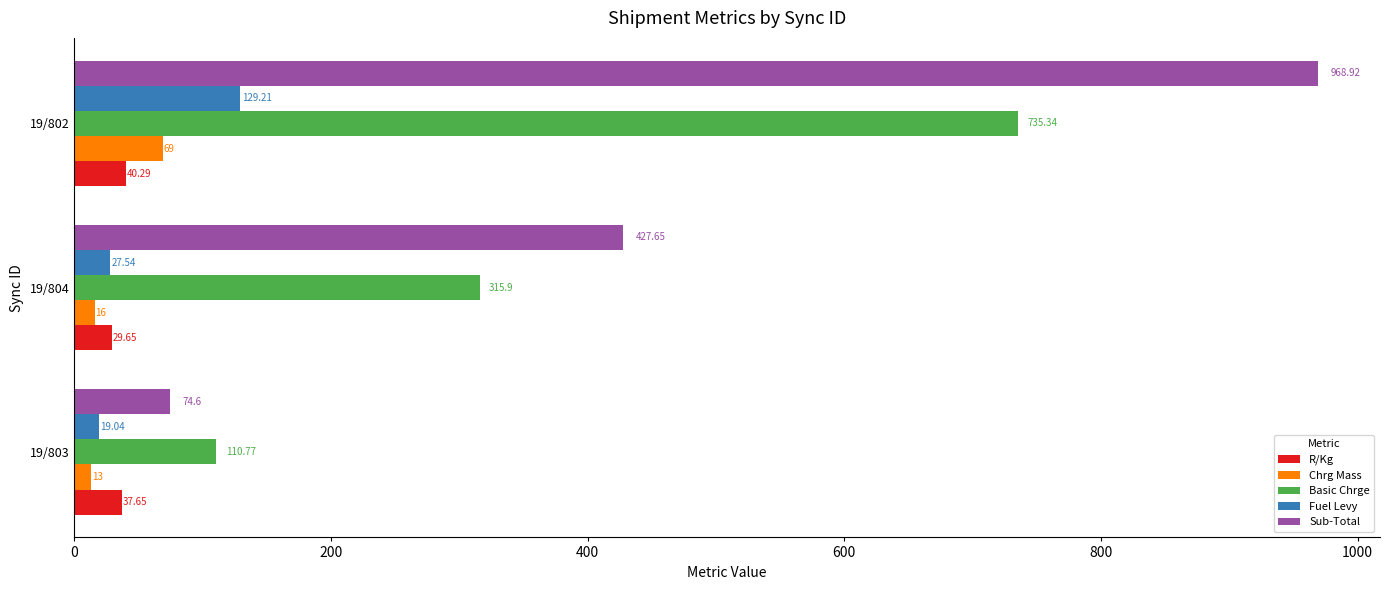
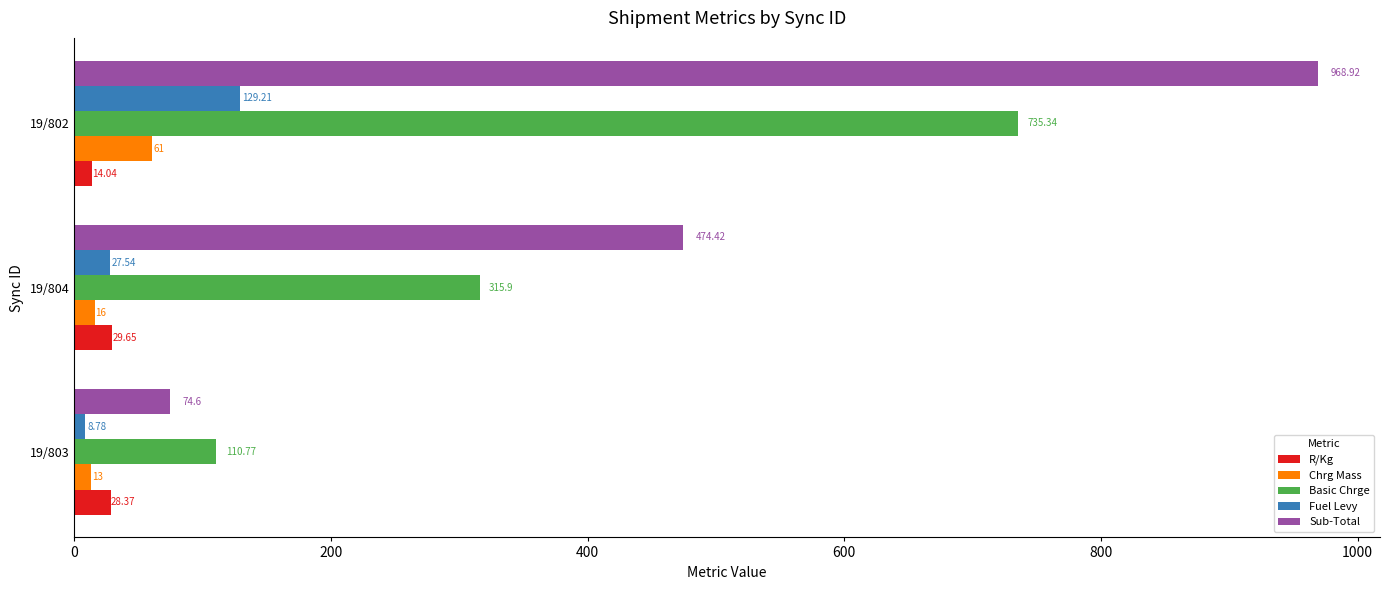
  {
    "R/Kg": {
-     "19/802": 40.29,
+     "19/802": 14.04,
      "19/804": 29.65,
-     "19/803": 37.65
+     "19/803": 28.37
    },
    "Chrg Mass": {
-     "19/802": 69,
+     "19/802": 61,
      "19/804": 16,
      "19/803": 13
    },
    "Basic Chrge": {
      "19/802": 735.34,
      "19/804": 315.9,
      "19/803": 110.77
    },
    "Fuel Levy": {
      "19/802": 129.21,
      "19/804": 27.54,
-     "19/803": 19.04
+     "19/803": 8.78
    },
    "Sub-Total": {
      "19/802": 968.92,
-     "19/804": 427.65,
+     "19/804": 474.42,
      "19/803": 74.6
    }
  }
